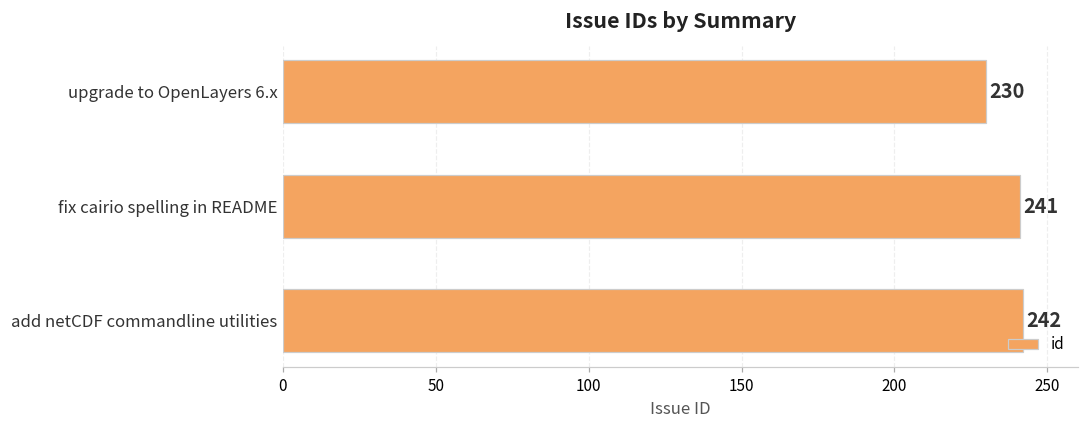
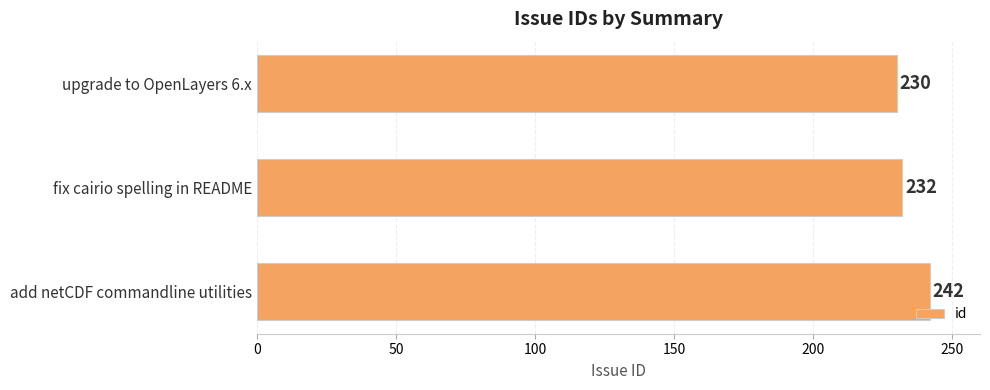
  {
    "upgrade to OpenLayers 6.x": 230,
-   "fix cairio spelling in README": 241,
+   "fix cairio spelling in README": 232,
    "add netCDF commandline utilities": 242
  }
